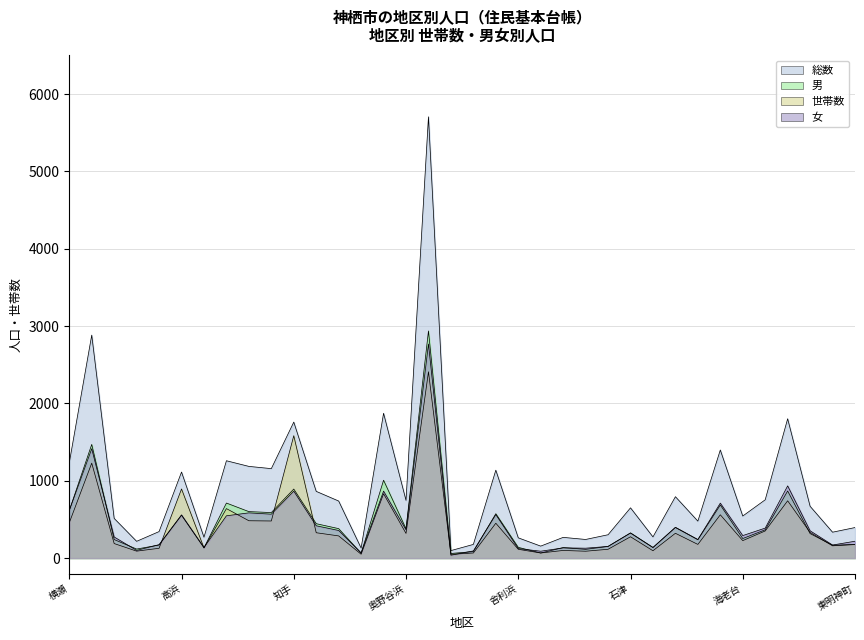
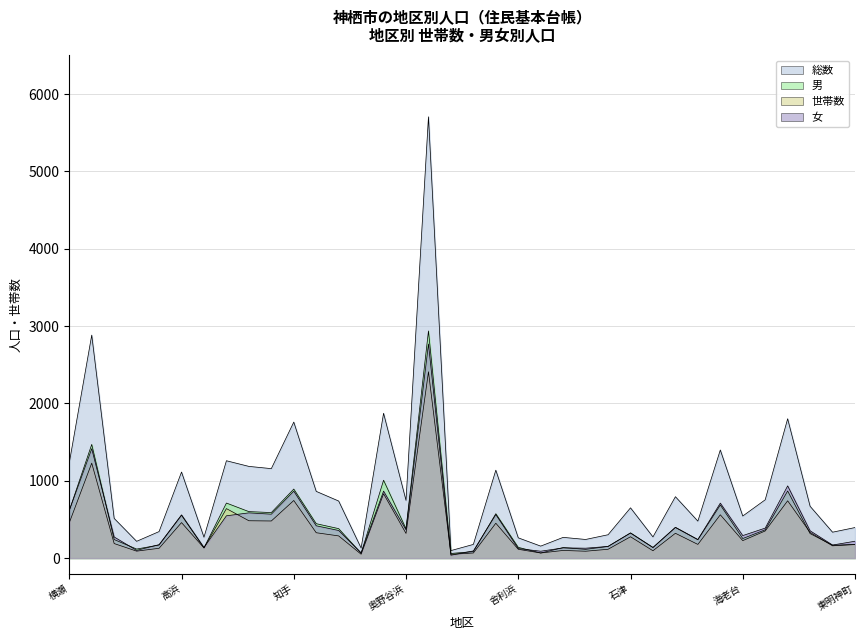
  {
    "世帯数": {
      "横瀬": 500,
-     "高浜": 900,
-     "知手": 1600,
+     "高浜": 500,
+     "知手": 700,
      "奥野谷浜": 300,
      "石津": 300
    }
  }
